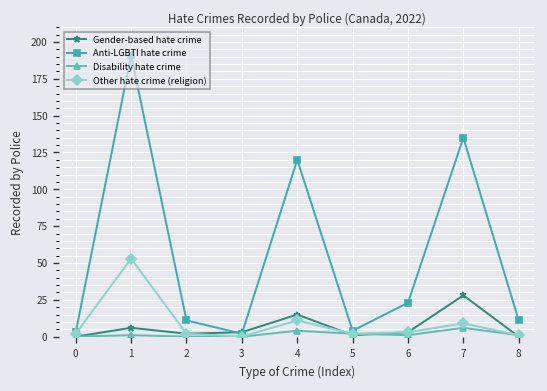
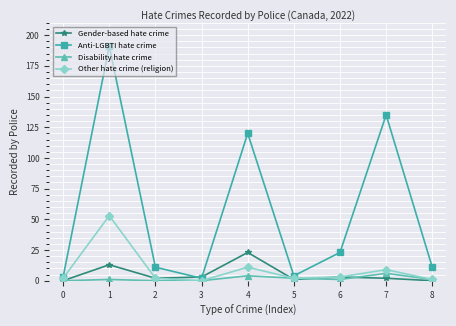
  {
    "Gender-based hate crime": {
-     "1": 6,
-     "4": 15,
-     "7": 28
+     "1": 13,
+     "4": 23,
+     "7": 2
    }
  }
